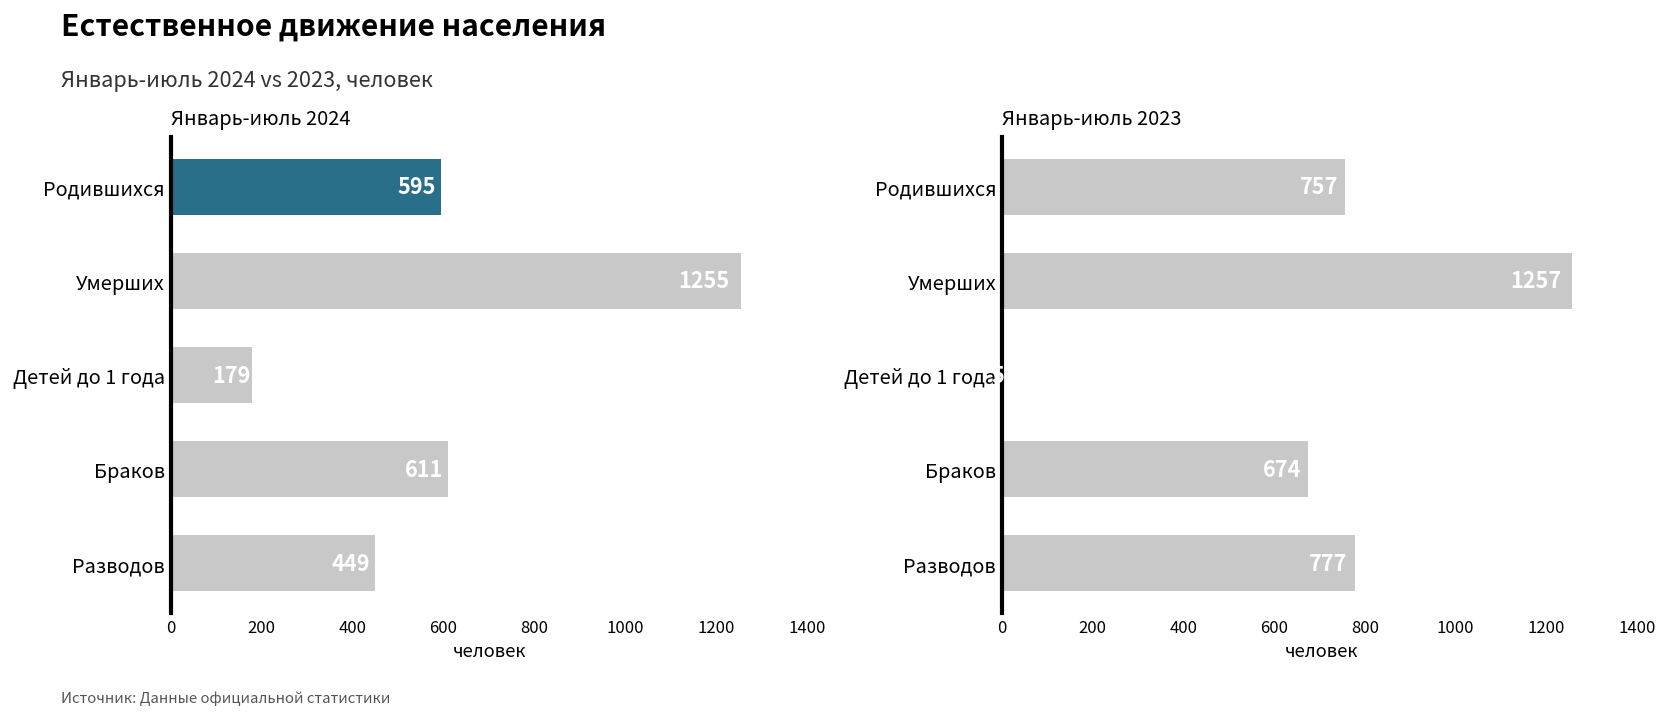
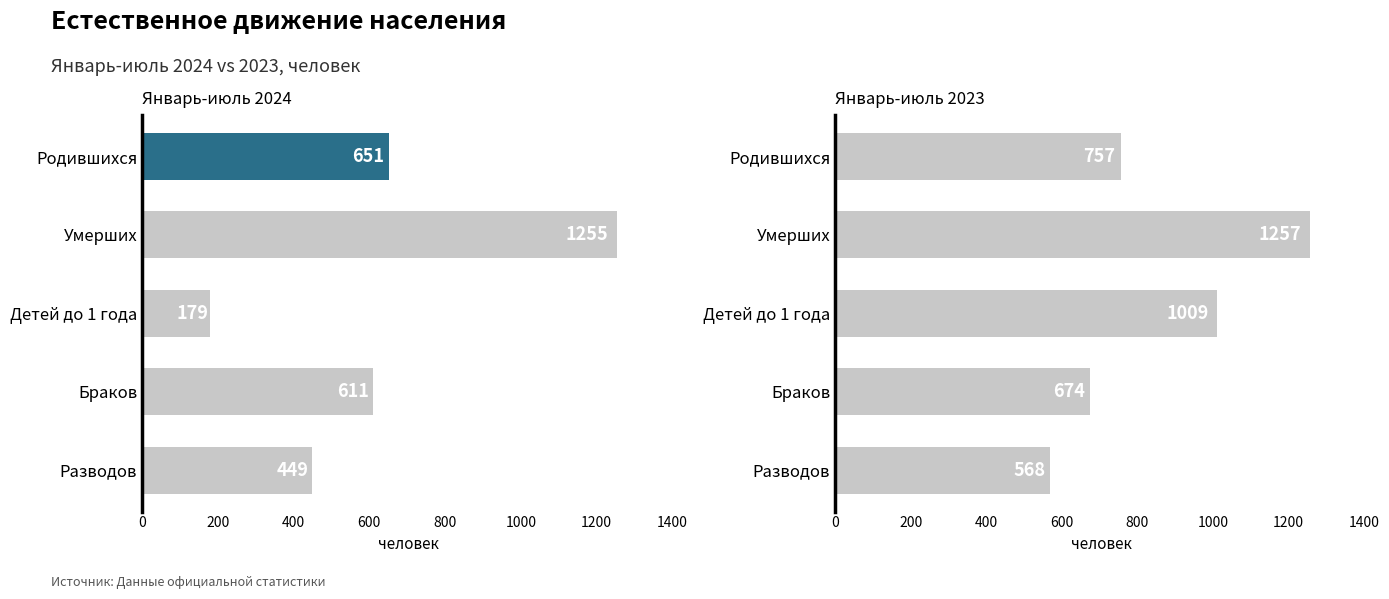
  {
    "Январь-июль 2024": {
-     "Родившихся": 595,
+     "Родившихся": 651,
      "Умерших": 1255,
      "Детей до 1 года": 179,
      "Браков": 611,
      "Разводов": 449
    },
    "Январь-июль 2023": {
      "Родившихся": 757,
      "Умерших": 1257,
-     "Детей до 1 года": 10,
+     "Детей до 1 года": 1010,
      "Браков": 674,
-     "Разводов": 777
+     "Разводов": 568
    }
  }
